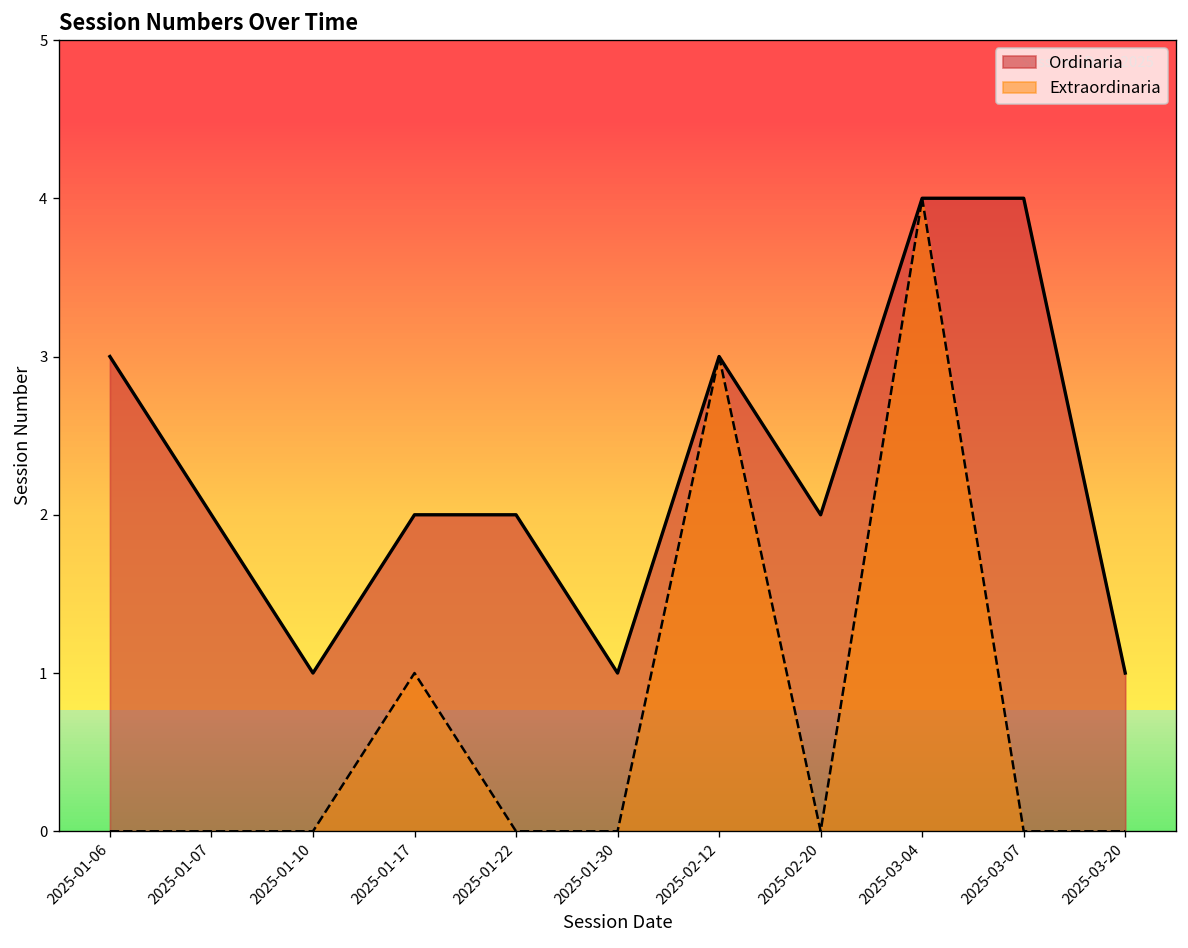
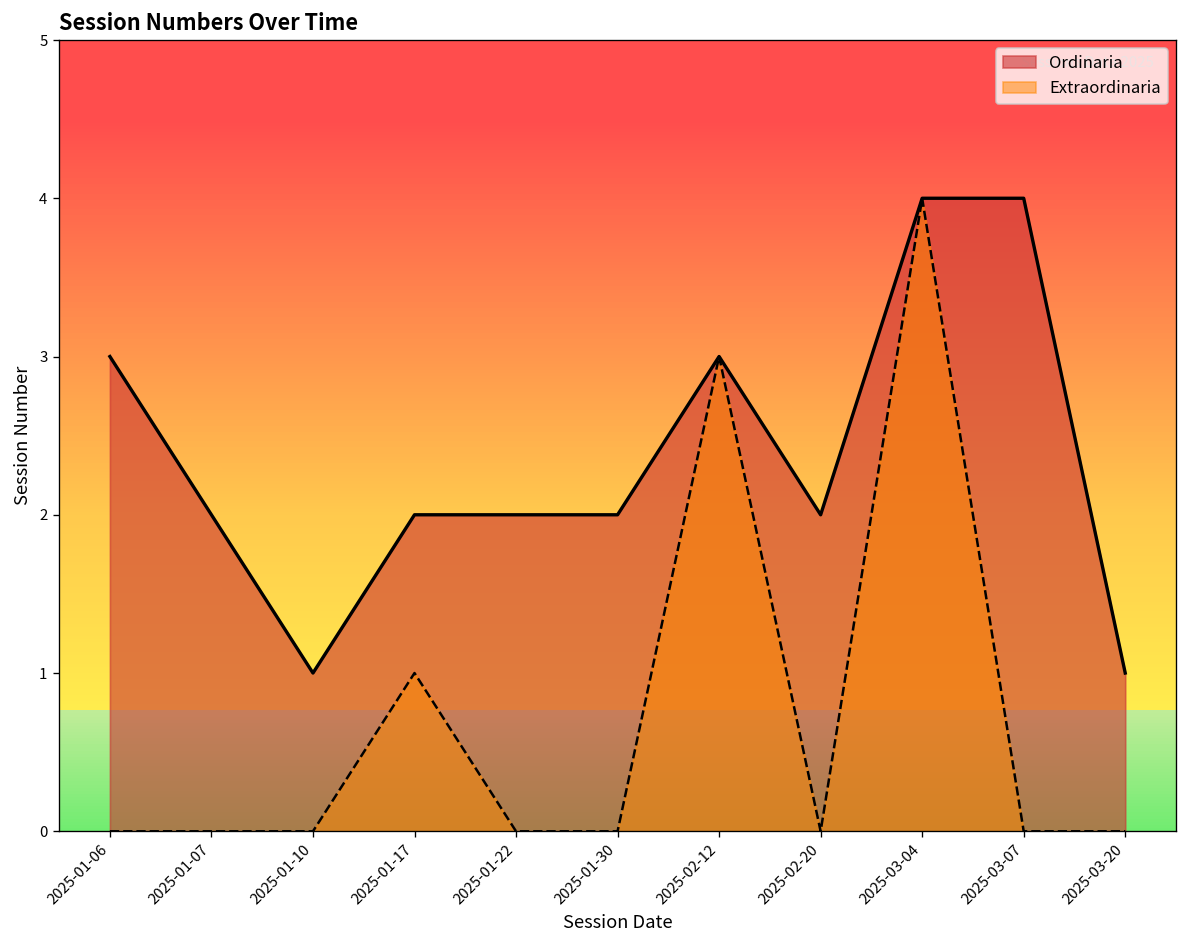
  {
    "Ordinaria": {
      "2025-01-06": 3,
      "2025-01-07": 2,
      "2025-01-10": 1,
      "2025-01-17": 2,
      "2025-01-22": 2,
-     "2025-01-30": 1,
+     "2025-01-30": 2,
      "2025-02-20": 2,
      "2025-03-07": 4,
      "2025-03-20": 1
    },
    "Extraordinaria": {
      "2025-01-06": 0,
      "2025-01-07": 0,
      "2025-01-10": 0,
      "2025-01-17": 1,
      "2025-01-22": 0,
      "2025-01-30": 0,
      "2025-02-20": 0,
      "2025-03-07": 0,
      "2025-03-20": 0
    }
  }
